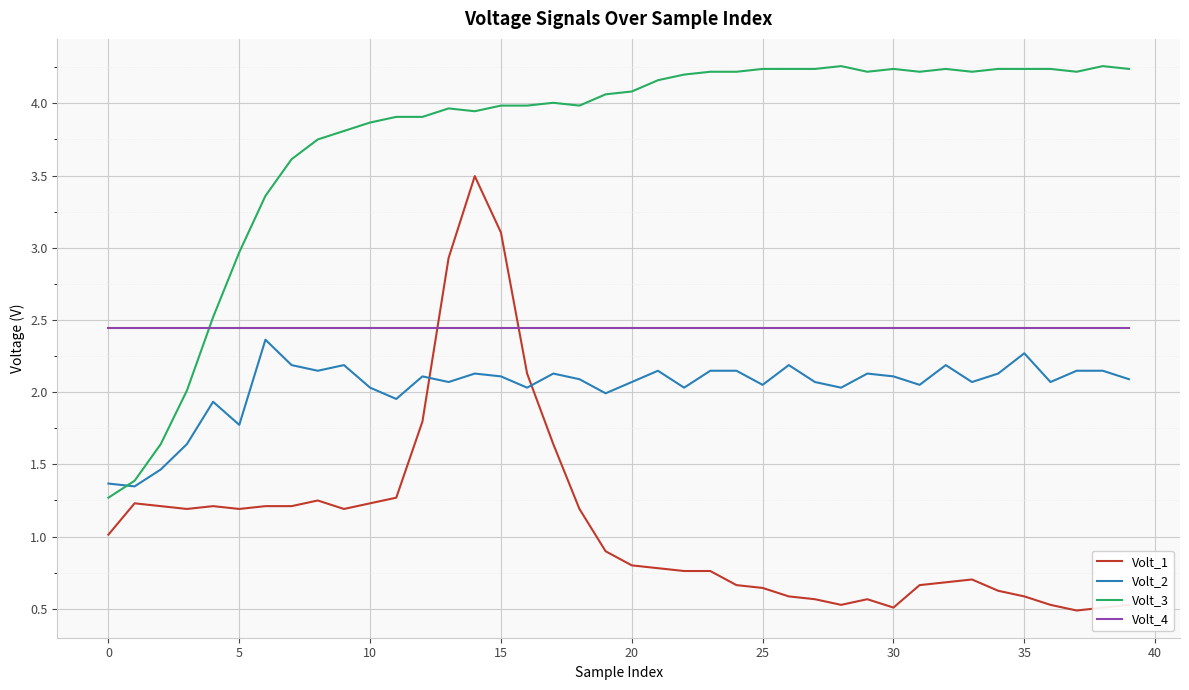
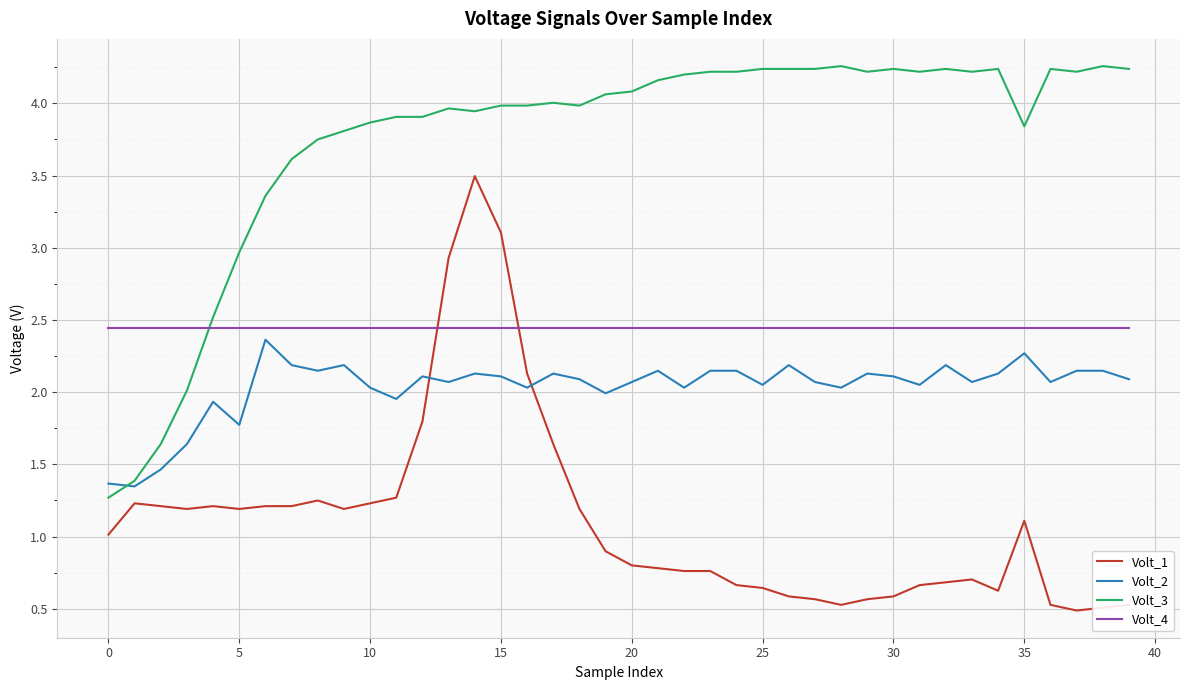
  {
    "Volt_1": {
      "0": 1.01,
      "5": 1.19,
      "10": 1.23,
      "15": 3.11,
      "20": 0.80,
      "25": 0.64,
-     "30": 0.51,
-     "35": 0.59
+     "30": 0.59,
+     "35": 1.11
    },
    "Volt_2": {
      "0": 1.37,
      "5": 1.77,
      "10": 2.03,
      "15": 2.11,
      "20": 2.07,
      "25": 2.05,
      "30": 2.11,
      "35": 2.27
    },
    "Volt_3": {
      "0": 1.27,
      "5": 2.97,
      "10": 3.87,
      "15": 3.98,
      "20": 4.08,
      "25": 4.24,
      "30": 4.24,
-     "35": 4.24
+     "35": 3.84
    },
    "Volt_4": {
      "0": 2.44,
      "5": 2.44,
      "10": 2.44,
      "15": 2.44,
      "20": 2.44,
      "25": 2.44,
      "30": 2.44,
      "35": 2.44
    }
  }
